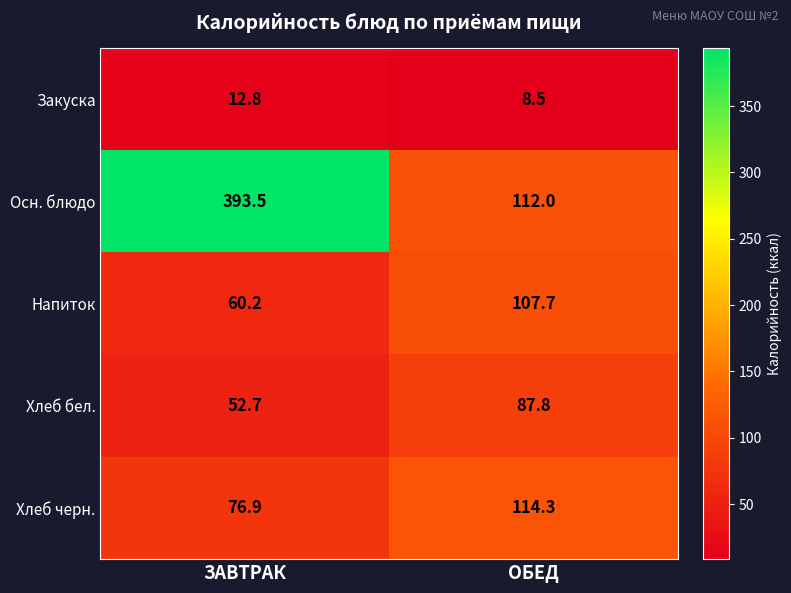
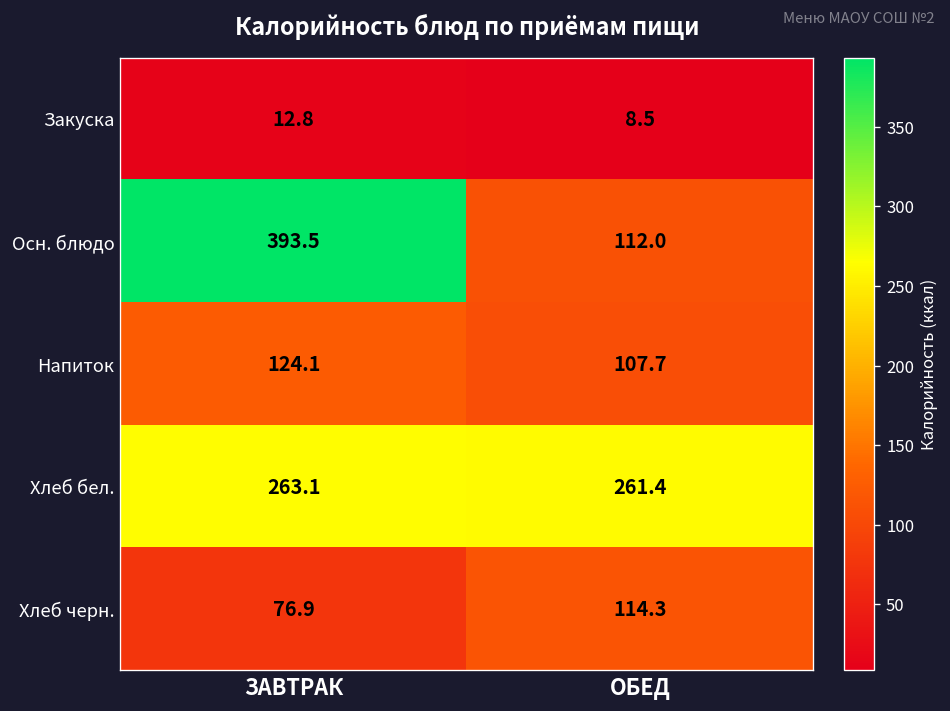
  {
    "Закуска": {
      "ЗАВТРАК": 12.8,
      "ОБЕД": 8.5
    },
    "Осн. блюдо": {
      "ЗАВТРАК": 393.5,
      "ОБЕД": 112.0
    },
    "Напиток": {
-     "ЗАВТРАК": 60.2,
+     "ЗАВТРАК": 124.1,
      "ОБЕД": 107.7
    },
    "Хлеб бел.": {
-     "ЗАВТРАК": 52.7,
-     "ОБЕД": 87.8
+     "ЗАВТРАК": 263.1,
+     "ОБЕД": 261.4
    },
    "Хлеб черн.": {
      "ЗАВТРАК": 76.9,
      "ОБЕД": 114.3
    }
  }
